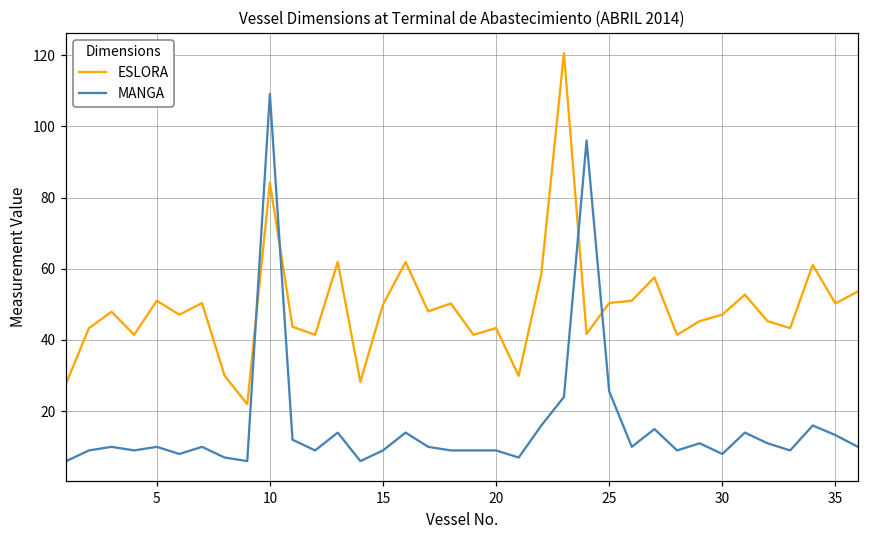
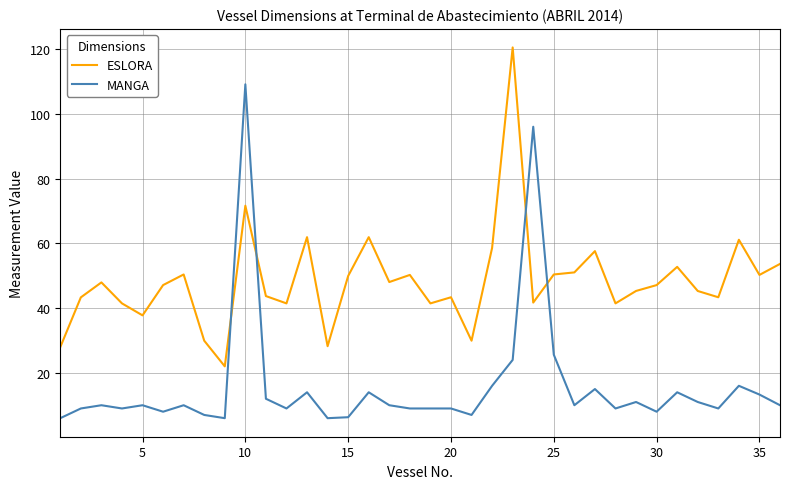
  {
    "ESLORA": {
-     "5": 51,
-     "10": 84,
+     "5": 38,
+     "10": 72,
      "15": 50,
      "20": 43,
      "25": 50,
      "30": 47,
      "35": 50
    },
    "MANGA": {
      "5": 10,
      "10": 109,
-     "15": 9,
+     "15": 6,
      "20": 9,
      "25": 26,
      "30": 8,
      "35": 13
    }
  }
